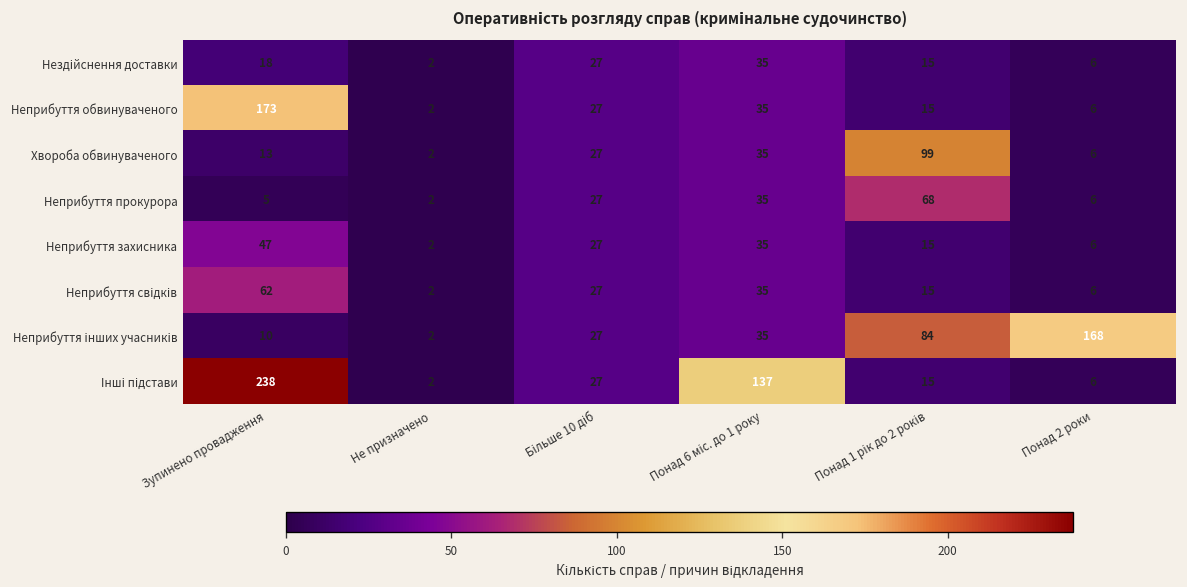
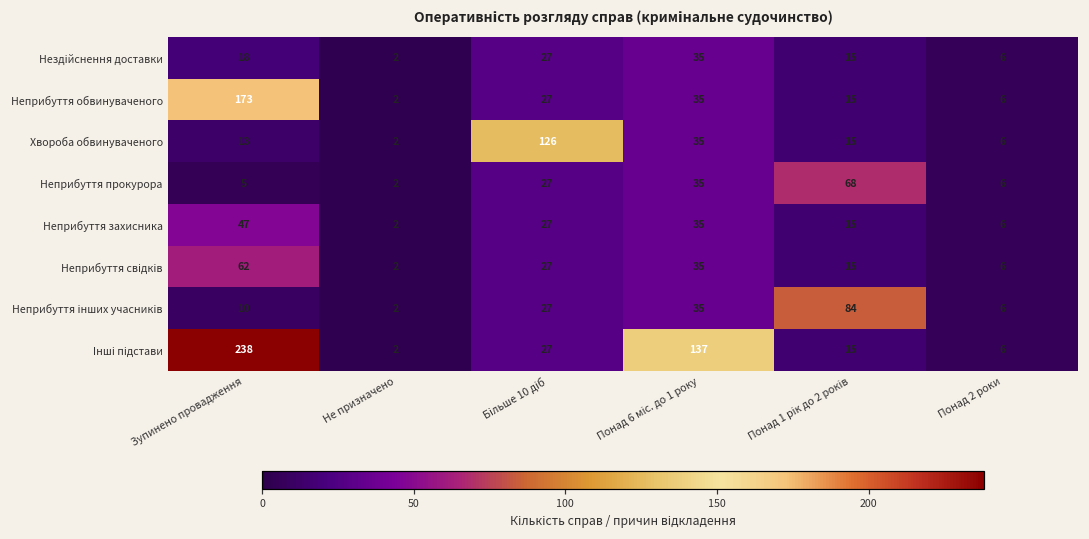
  {
    "Нездійснення доставки": {
      "Зупинено провадження": 18,
      "Більше 10 діб": 27,
      "Понад 6 міс. до 1 року": 35,
      "Понад 1 рік до 2 років": 15,
      "Понад 2 роки": 6
    },
    "Неприбуття обвинуваченого": {
      "Зупинено провадження": 173,
      "Більше 10 діб": 27,
      "Понад 6 міс. до 1 року": 35,
      "Понад 1 рік до 2 років": 15,
      "Понад 2 роки": 6
    },
    "Хвороба обвинуваченого": {
      "Зупинено провадження": 13,
-     "Більше 10 діб": 27,
+     "Більше 10 діб": 126,
      "Понад 6 міс. до 1 року": 35,
-     "Понад 1 рік до 2 років": 99,
+     "Понад 1 рік до 2 років": 15,
      "Понад 2 роки": 6
    },
    "Неприбуття прокурора": {
      "Зупинено провадження": 5,
      "Більше 10 діб": 27,
      "Понад 6 міс. до 1 року": 35,
      "Понад 1 рік до 2 років": 68,
      "Понад 2 роки": 6
    },
    "Неприбуття захисника": {
      "Зупинено провадження": 47,
      "Більше 10 діб": 27,
      "Понад 6 міс. до 1 року": 35,
      "Понад 1 рік до 2 років": 15,
      "Понад 2 роки": 6
    },
    "Неприбуття свідків": {
      "Зупинено провадження": 62,
      "Більше 10 діб": 27,
      "Понад 6 міс. до 1 року": 35,
      "Понад 1 рік до 2 років": 15,
      "Понад 2 роки": 6
    },
    "Неприбуття інших учасників": {
      "Зупинено провадження": 10,
      "Більше 10 діб": 27,
      "Понад 6 міс. до 1 року": 35,
      "Понад 1 рік до 2 років": 84,
-     "Понад 2 роки": 168
+     "Понад 2 роки": 6
    },
    "Інші підстави": {
      "Зупинено провадження": 238,
      "Більше 10 діб": 27,
      "Понад 6 міс. до 1 року": 137,
      "Понад 1 рік до 2 років": 15,
      "Понад 2 роки": 6
    }
  }
